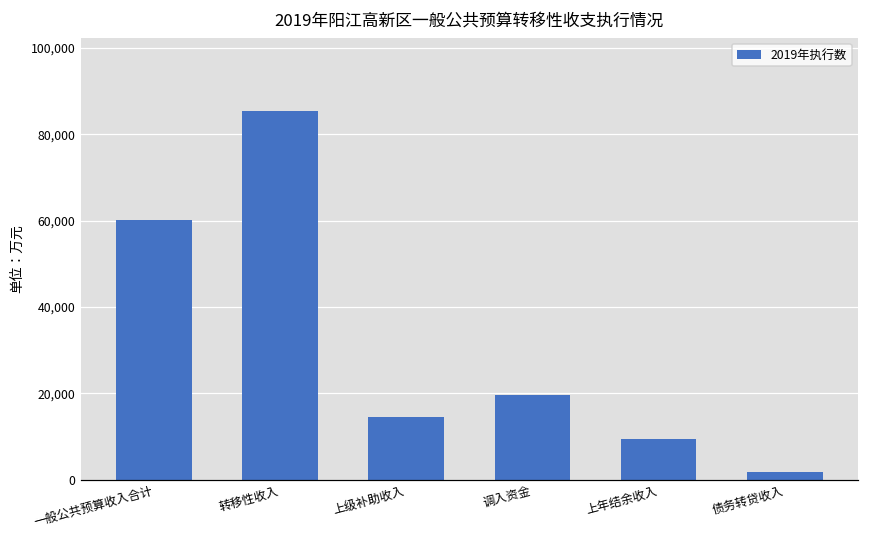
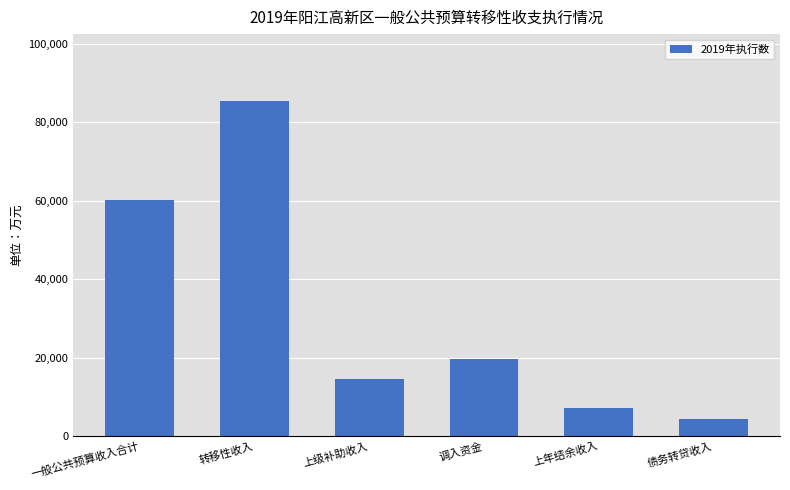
  {
    "一般公共预算收入合计": "60,000",
    "转移性收入": "85,000",
    "上级补助收入": "15,000",
    "调入资金": "20,000",
-   "上年结余收入": "9,000",
-   "债务转贷收入": "2,000"
+   "上年结余收入": "7,000",
+   "债务转贷收入": "4,000"
  }
